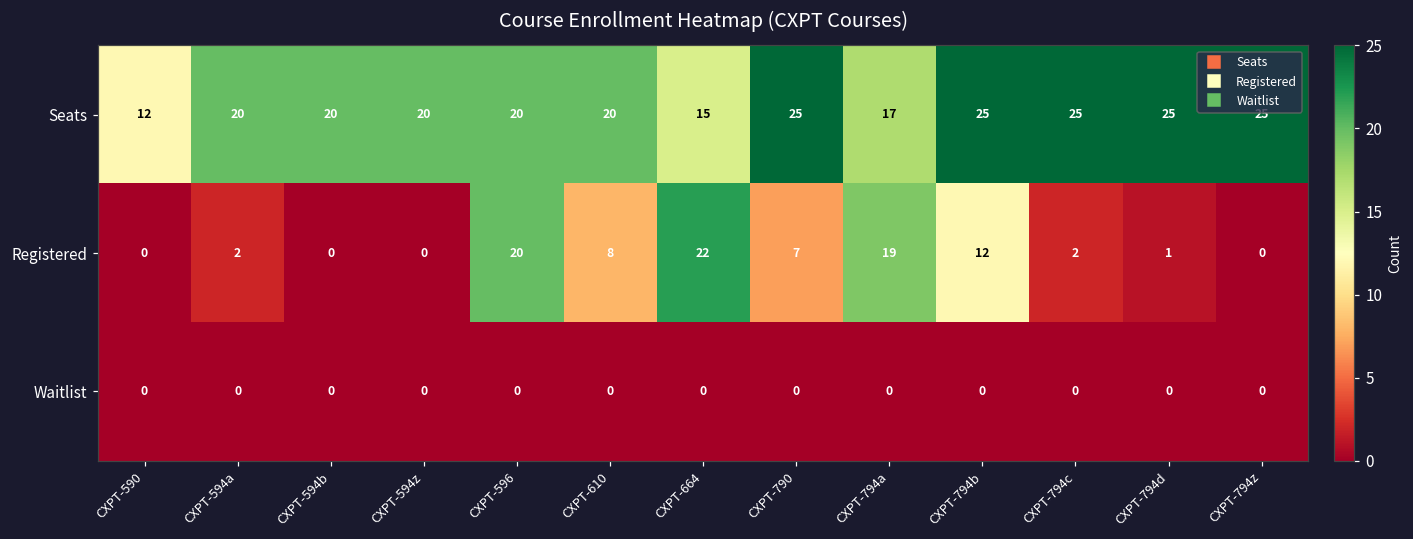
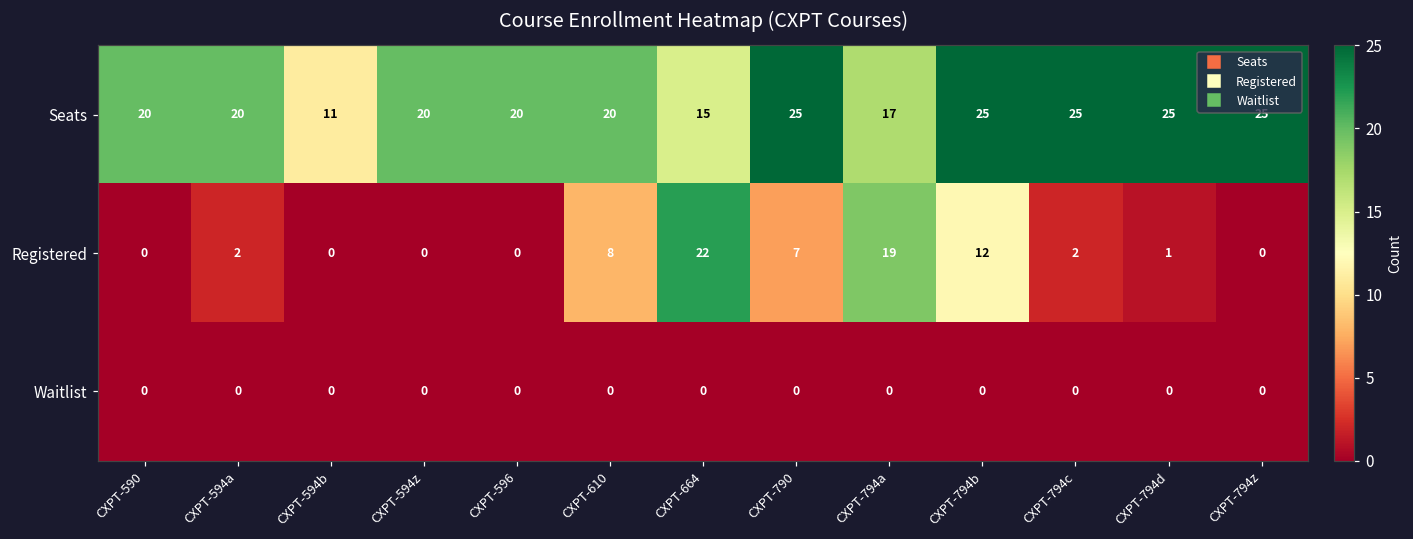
  {
    "Seats": {
-     "CXPT-590": 12,
+     "CXPT-590": 20,
      "CXPT-594a": 20,
-     "CXPT-594b": 20,
+     "CXPT-594b": 11,
      "CXPT-594z": 20,
      "CXPT-596": 20,
      "CXPT-610": 20,
      "CXPT-664": 15,
      "CXPT-790": 25,
      "CXPT-794a": 17,
      "CXPT-794b": 25,
      "CXPT-794c": 25,
      "CXPT-794d": 25,
      "CXPT-794z": 25
    },
    "Registered": {
      "CXPT-590": 0,
      "CXPT-594a": 2,
      "CXPT-594b": 0,
      "CXPT-594z": 0,
-     "CXPT-596": 20,
+     "CXPT-596": 0,
      "CXPT-610": 8,
      "CXPT-664": 22,
      "CXPT-790": 7,
      "CXPT-794a": 19,
      "CXPT-794b": 12,
      "CXPT-794c": 2,
      "CXPT-794d": 1,
      "CXPT-794z": 0
    },
    "Waitlist": {
      "CXPT-590": 0,
      "CXPT-594a": 0,
      "CXPT-594b": 0,
      "CXPT-594z": 0,
      "CXPT-596": 0,
      "CXPT-610": 0,
      "CXPT-664": 0,
      "CXPT-790": 0,
      "CXPT-794a": 0,
      "CXPT-794b": 0,
      "CXPT-794c": 0,
      "CXPT-794d": 0,
      "CXPT-794z": 0
    }
  }
